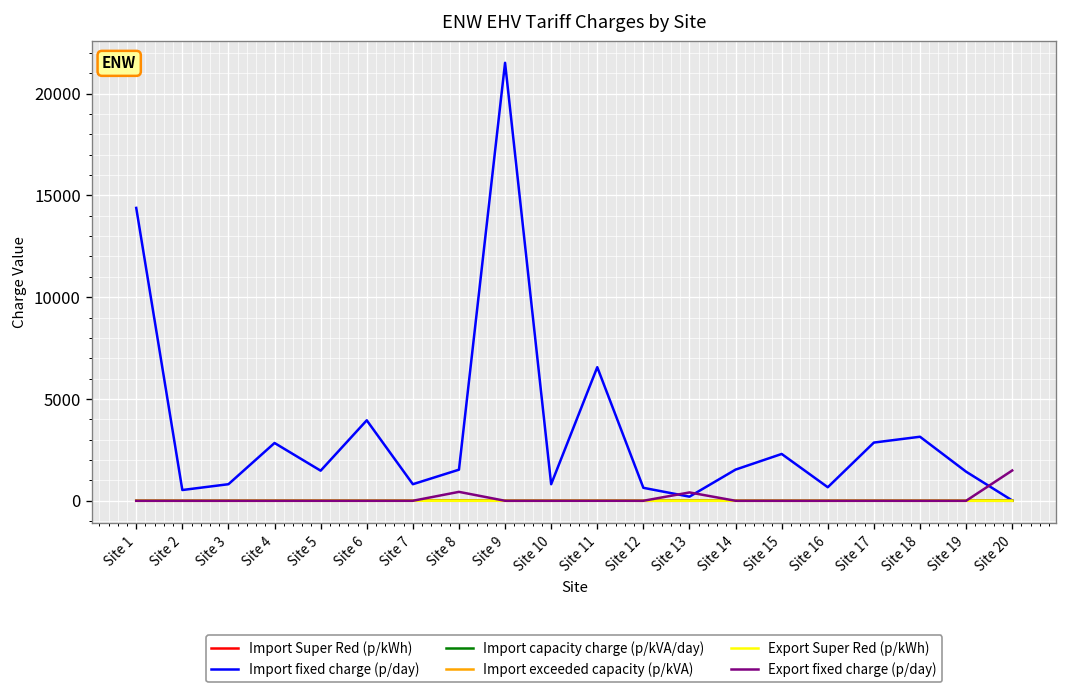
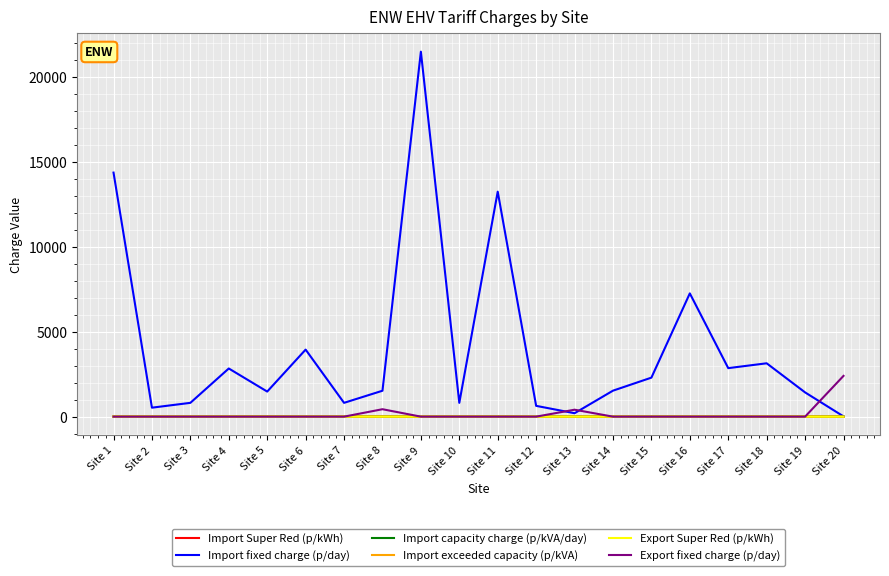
  {
    "Export Super Red (p/kWh)": {
      "Site 8": 0,
      "Site 13": 0
    },
    "Import fixed charge (p/day)": {
      "Site 1": 14400,
      "Site 2": 500,
      "Site 3": 800,
      "Site 4": 2800,
      "Site 5": 1500,
      "Site 6": 4000,
      "Site 7": 800,
      "Site 8": 1500,
      "Site 9": 21500,
      "Site 10": 800,
-     "Site 11": 6600,
+     "Site 11": 13300,
      "Site 12": 600,
      "Site 13": 200,
      "Site 14": 1500,
      "Site 15": 2300,
-     "Site 16": 700,
+     "Site 16": 7300,
      "Site 17": 2900,
      "Site 18": 3100,
      "Site 19": 1400
    },
    "Export fixed charge (p/day)": {
      "Site 8": 400,
      "Site 13": 400,
-     "Site 20": 1500
+     "Site 20": 2400
    }
  }
